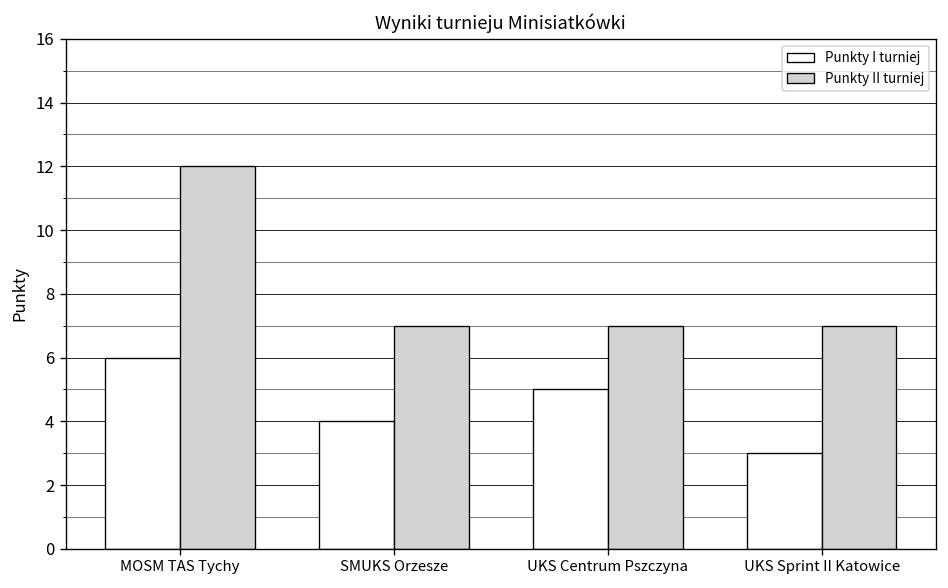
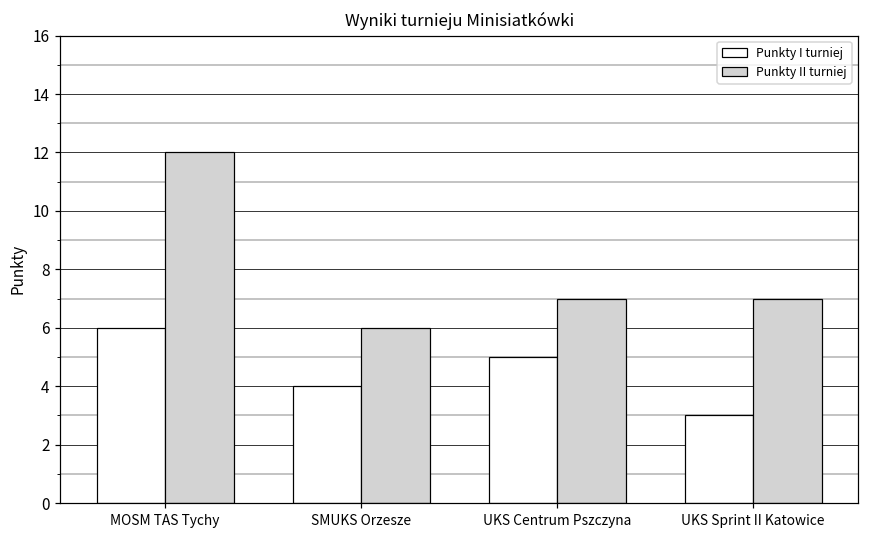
  {
    "Punkty I turniej": {
      "MOSM TAS Tychy": 6,
      "SMUKS Orzesze": 4,
      "UKS Centrum Pszczyna": 5,
      "UKS Sprint II Katowice": 3
    },
    "Punkty II turniej": {
      "MOSM TAS Tychy": 12,
-     "SMUKS Orzesze": 7,
+     "SMUKS Orzesze": 6,
      "UKS Centrum Pszczyna": 7,
      "UKS Sprint II Katowice": 7
    }
  }
